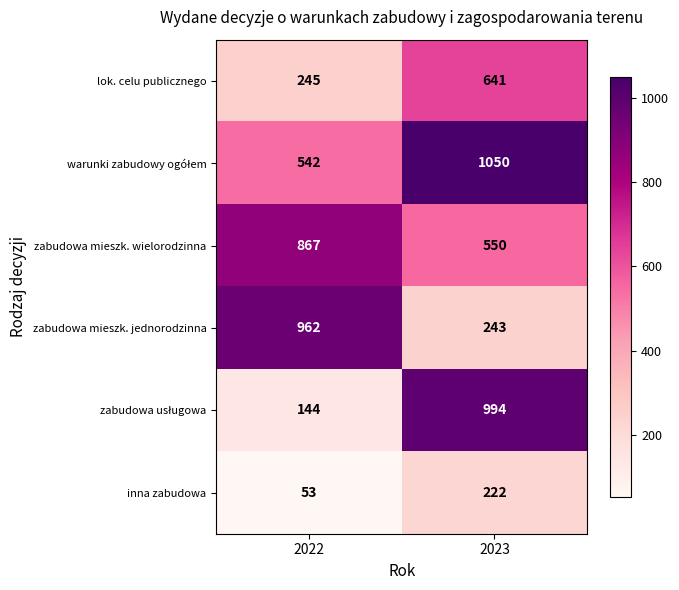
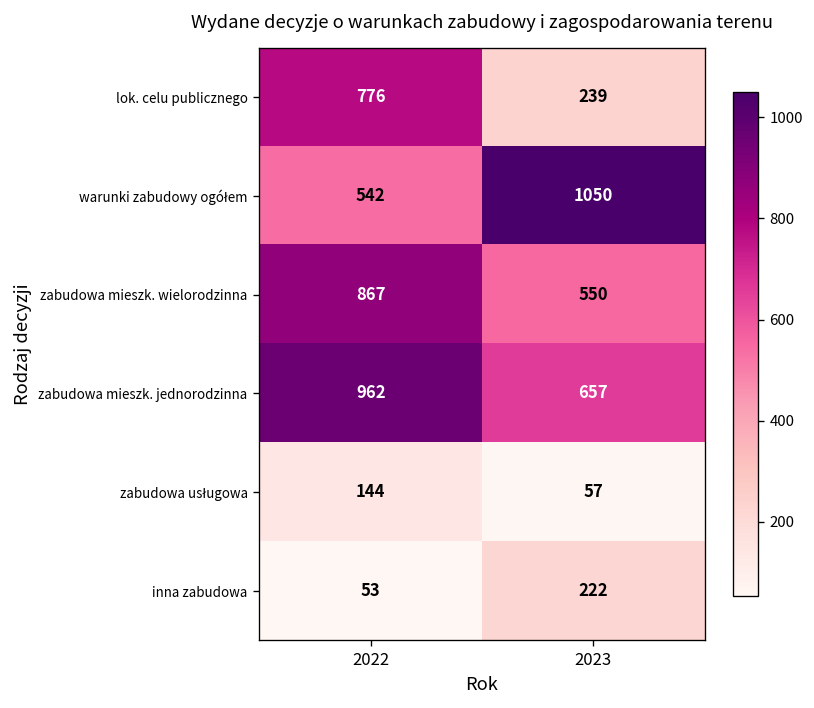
  {
    "lok. celu publicznego": {
-     "2022": 245,
-     "2023": 641
+     "2022": 776,
+     "2023": 239
    },
    "warunki zabudowy ogółem": {
      "2022": 542,
      "2023": 1050
    },
    "zabudowa mieszk. wielorodzinna": {
      "2022": 867,
      "2023": 550
    },
    "zabudowa mieszk. jednorodzinna": {
      "2022": 962,
-     "2023": 243
+     "2023": 657
    },
    "zabudowa usługowa": {
      "2022": 144,
-     "2023": 994
+     "2023": 57
    },
    "inna zabudowa": {
      "2022": 53,
      "2023": 222
    }
  }
